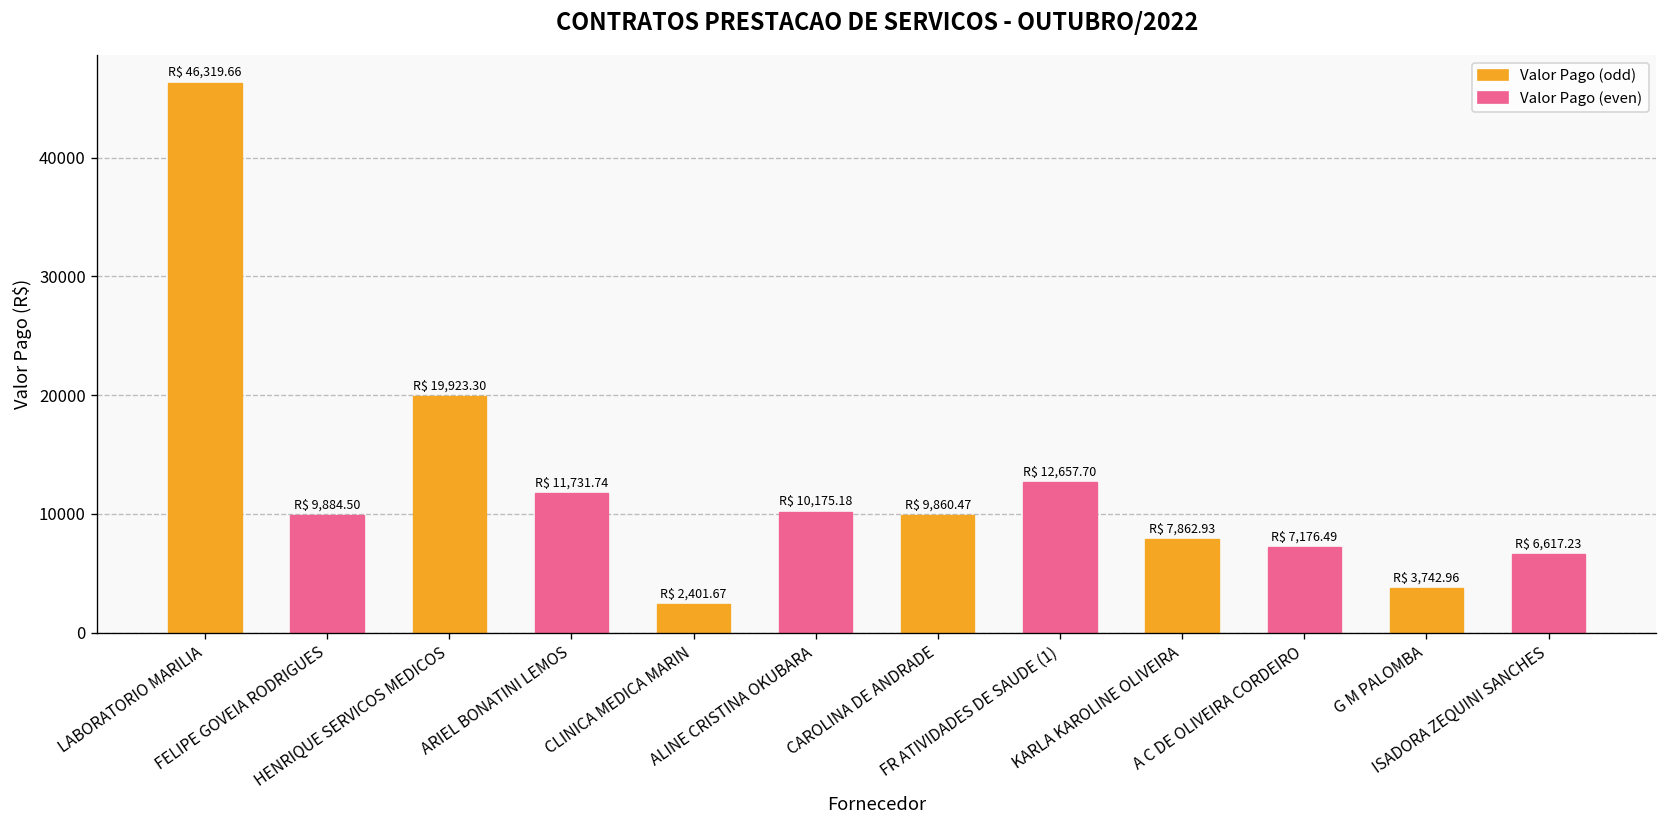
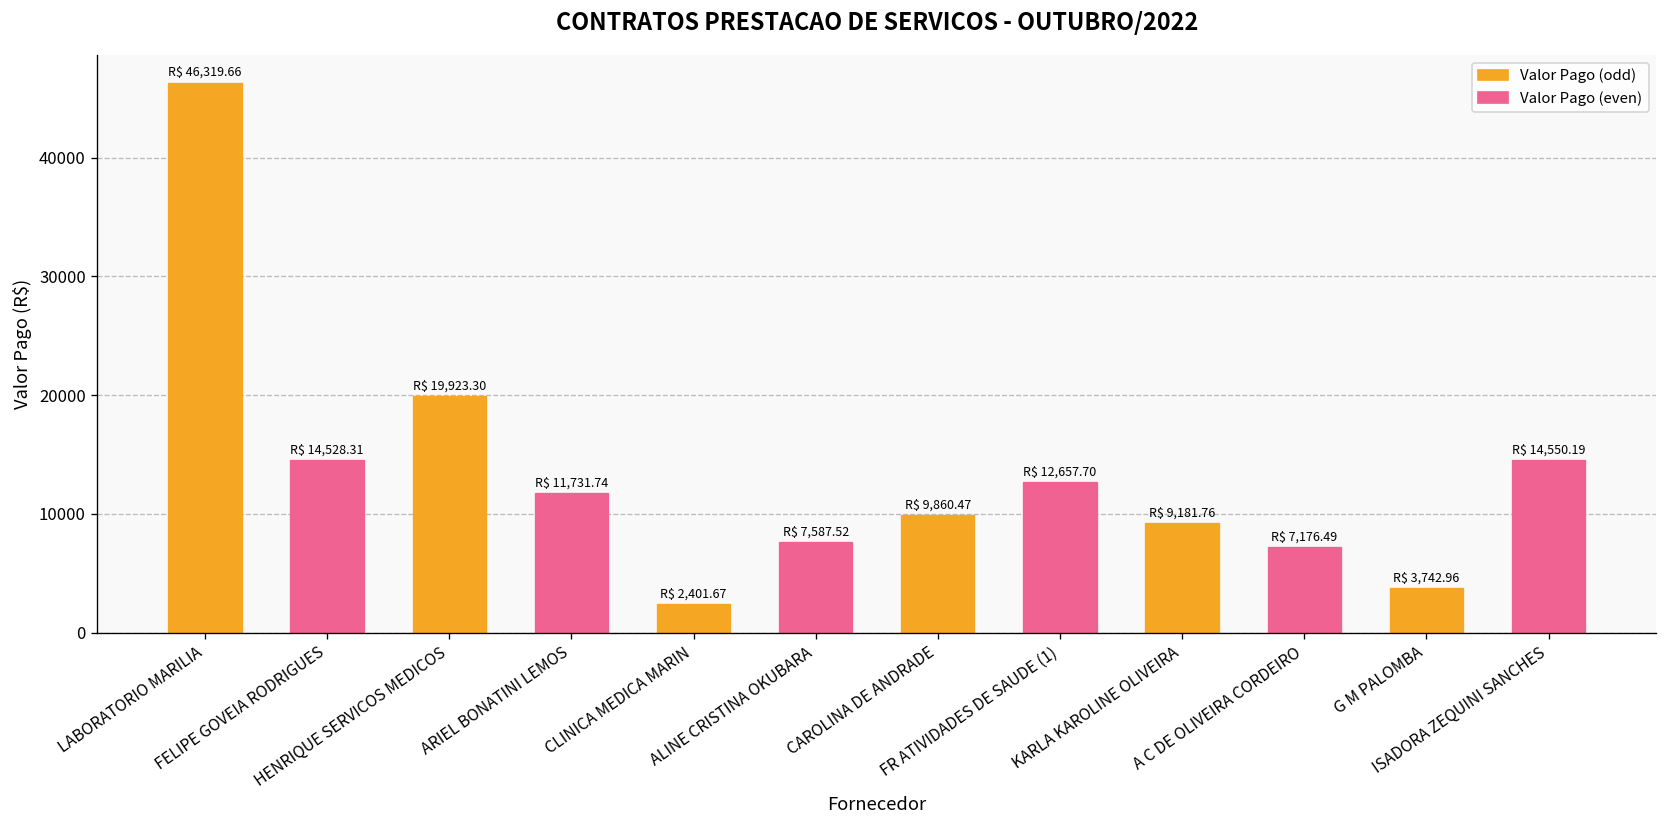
  {
    "LABORATORIO MARILIA": "46,319.66",
-   "FELIPE GOVEIA RODRIGUES": "9,884.50",
+   "FELIPE GOVEIA RODRIGUES": "14,528.31",
    "HENRIQUE SERVICOS MEDICOS": "19,923.30",
    "ARIEL BONATINI LEMOS": "11,731.74",
    "CLINICA MEDICA MARIN": "2,401.67",
-   "ALINE CRISTINA OKUBARA": "10,175.18",
+   "ALINE CRISTINA OKUBARA": "7,587.52",
    "CAROLINA DE ANDRADE": "9,860.47",
    "FR ATIVIDADES DE SAUDE (1)": "12,657.70",
-   "KARLA KAROLINE OLIVEIRA": "7,862.93",
+   "KARLA KAROLINE OLIVEIRA": "9,181.76",
    "A C DE OLIVEIRA CORDEIRO": "7,176.49",
    "G M PALOMBA": "3,742.96",
-   "ISADORA ZEQUINI SANCHES": "6,617.23"
+   "ISADORA ZEQUINI SANCHES": "14,550.19"
  }
